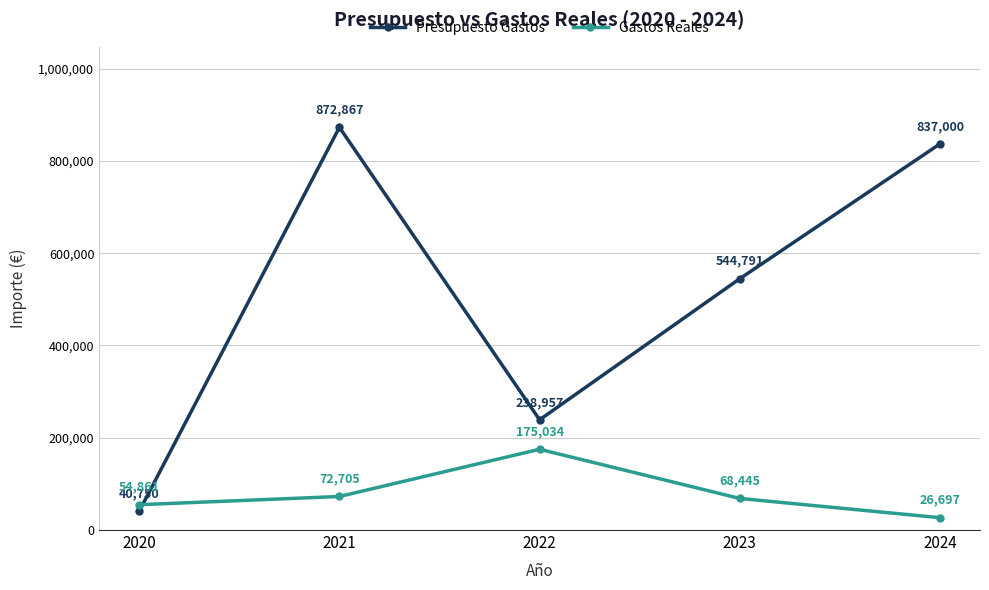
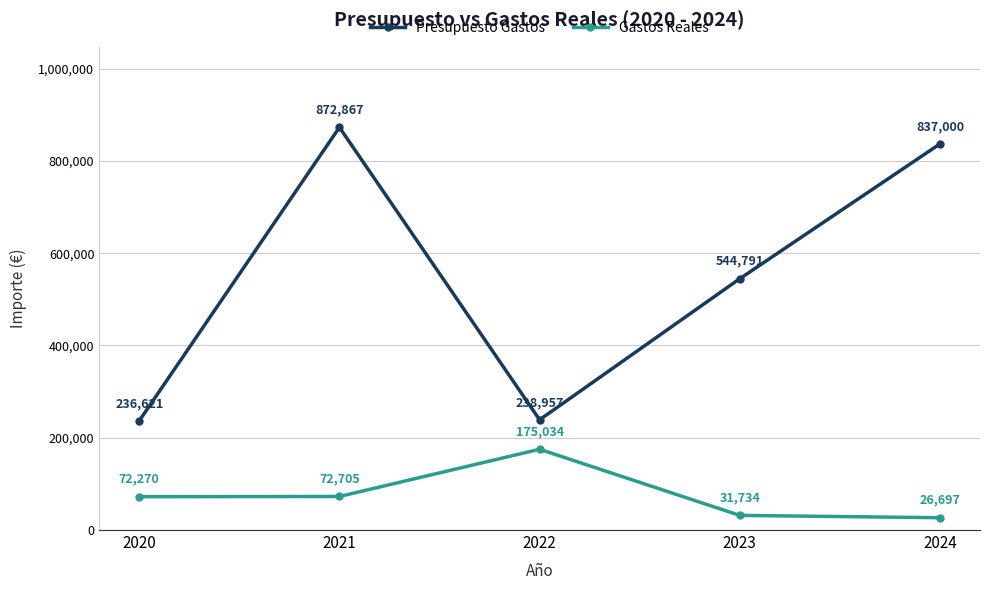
  {
    "Presupuesto Gastos": {
-     "2020": "40,750",
+     "2020": "236,621",
      "2021": "872,867",
      "2022": "238,957",
      "2023": "544,791",
      "2024": "837,000"
    },
    "Gastos Reales": {
-     "2020": "54,861",
+     "2020": "72,270",
      "2021": "72,705",
      "2022": "175,034",
-     "2023": "68,445",
+     "2023": "31,734",
      "2024": "26,697"
    }
  }
